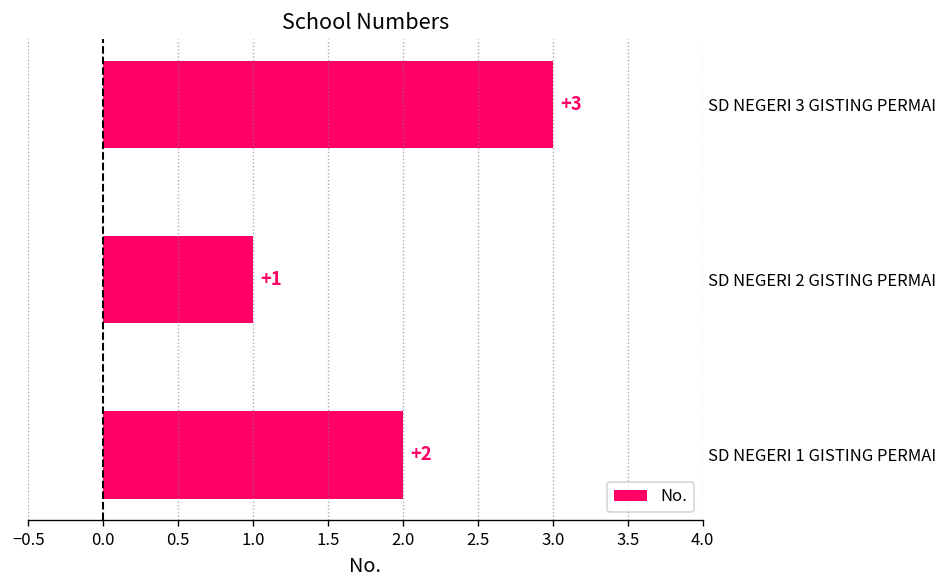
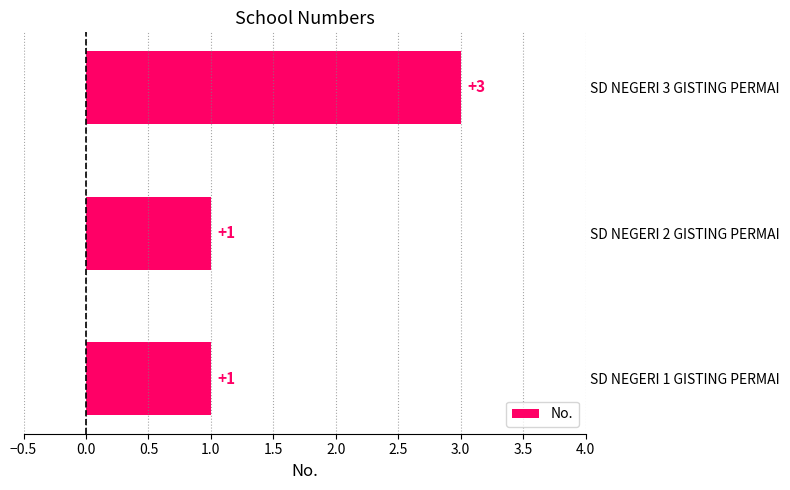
  {
    "SD NEGERI 3 GISTING PERMAI": "+3",
    "SD NEGERI 2 GISTING PERMAI": "+1",
-   "SD NEGERI 1 GISTING PERMAI": "+2"
+   "SD NEGERI 1 GISTING PERMAI": "+1"
  }
